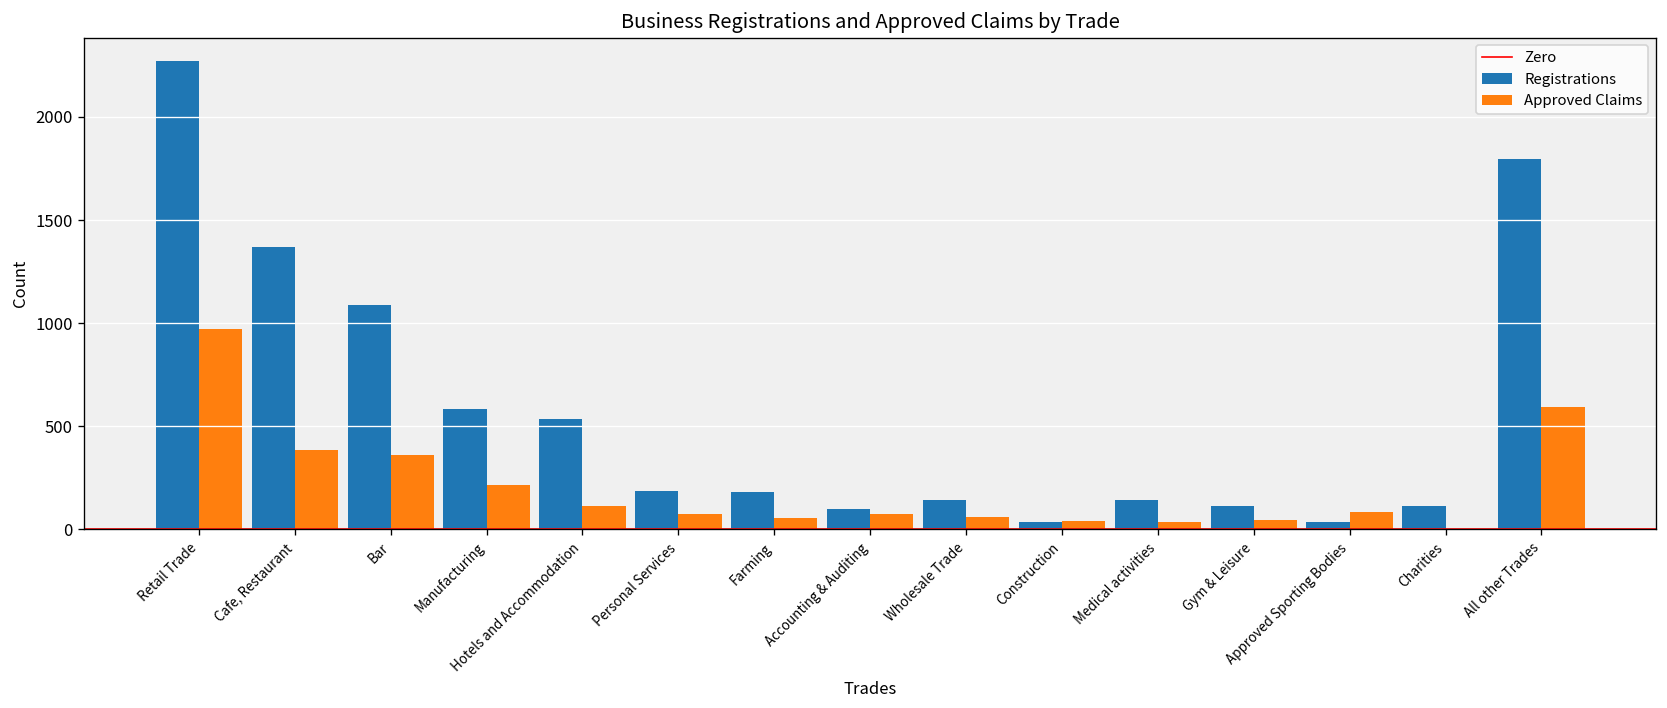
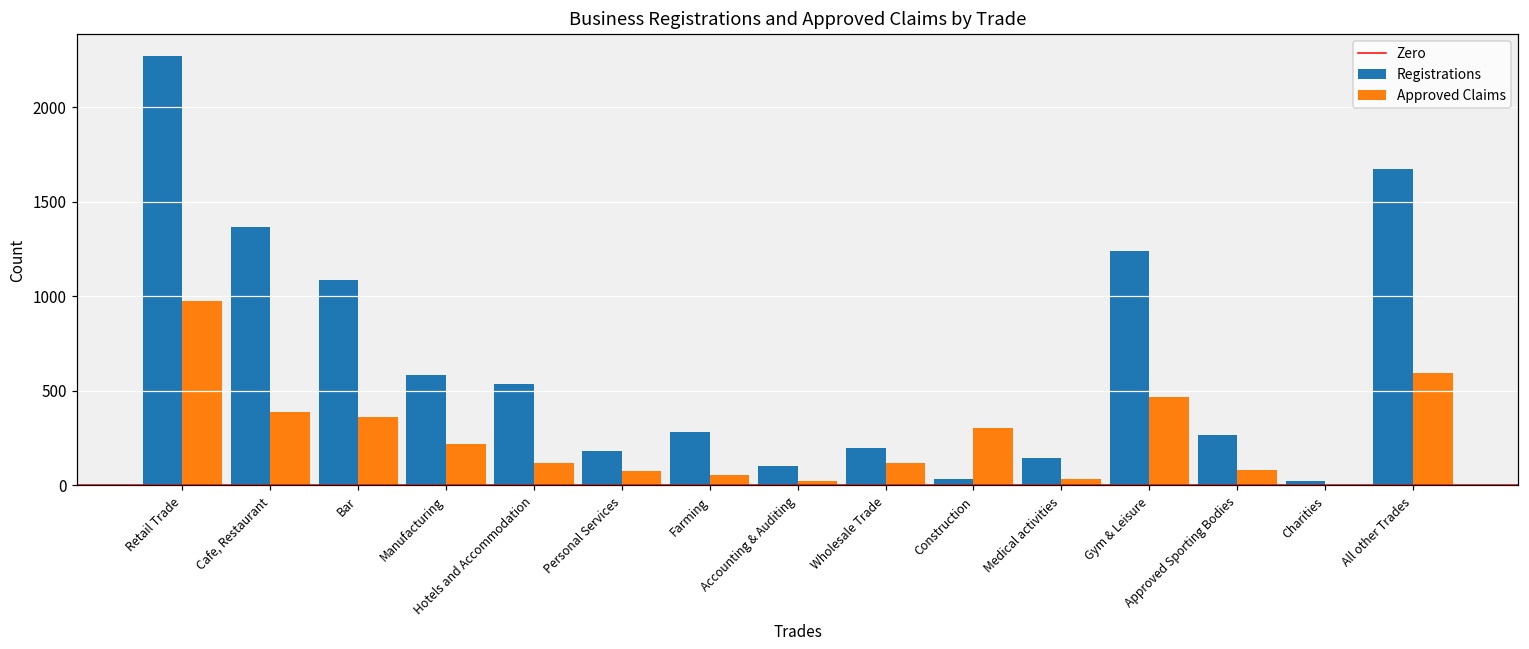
  {
    "Registrations": {
      "Retail Trade": 2270,
      "Cafe, Restaurant": 1370,
      "Bar": 1090,
      "Manufacturing": 580,
      "Hotels and Accommodation": 540,
      "Personal Services": 180,
-     "Farming": 180,
+     "Farming": 280,
      "Accounting & Auditing": 100,
-     "Wholesale Trade": 140,
+     "Wholesale Trade": 200,
      "Construction": 40,
      "Medical activities": 150,
-     "Gym & Leisure": 110,
-     "Approved Sporting Bodies": 40,
-     "Charities": 110,
-     "All other Trades": 1800
+     "Gym & Leisure": 1240,
+     "Approved Sporting Bodies": 270,
+     "Charities": 20,
+     "All other Trades": 1680
    },
    "Approved Claims": {
      "Retail Trade": 970,
      "Cafe, Restaurant": 390,
      "Bar": 360,
      "Manufacturing": 220,
      "Hotels and Accommodation": 120,
      "Personal Services": 80,
      "Farming": 60,
-     "Accounting & Auditing": 70,
-     "Wholesale Trade": 60,
-     "Construction": 40,
+     "Accounting & Auditing": 30,
+     "Wholesale Trade": 120,
+     "Construction": 300,
      "Medical activities": 30,
-     "Gym & Leisure": 50,
+     "Gym & Leisure": 470,
      "Approved Sporting Bodies": 80,
      "All other Trades": 590
    }
  }
